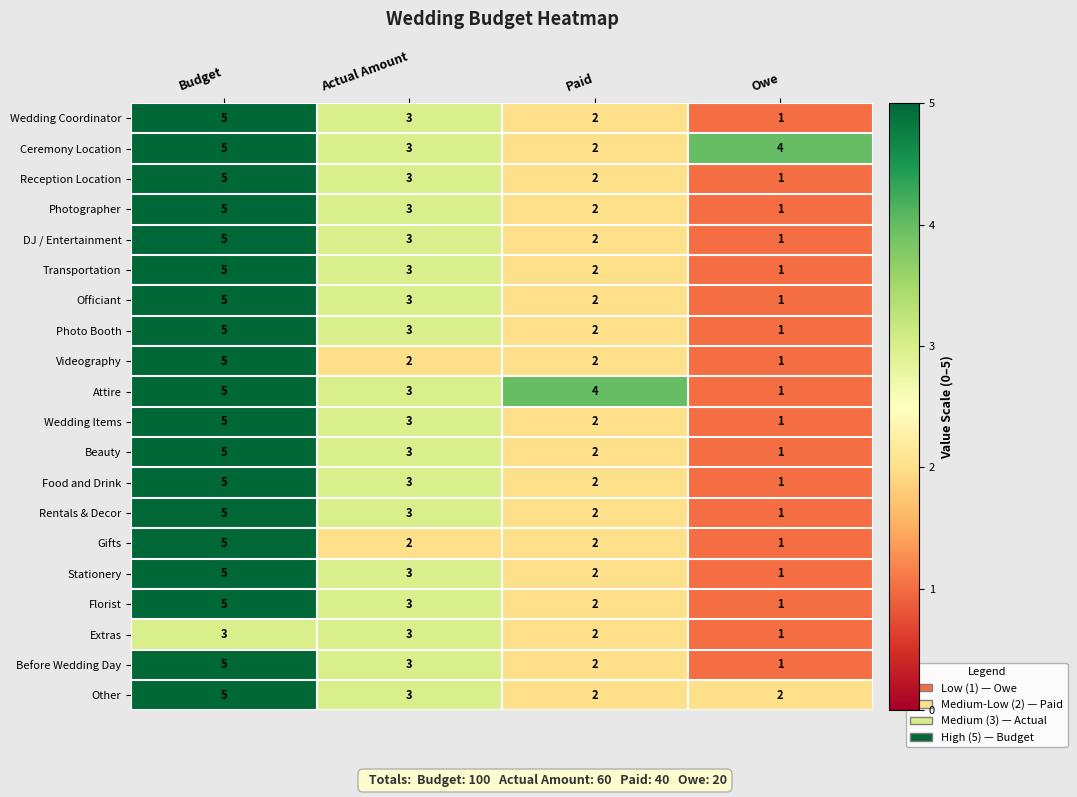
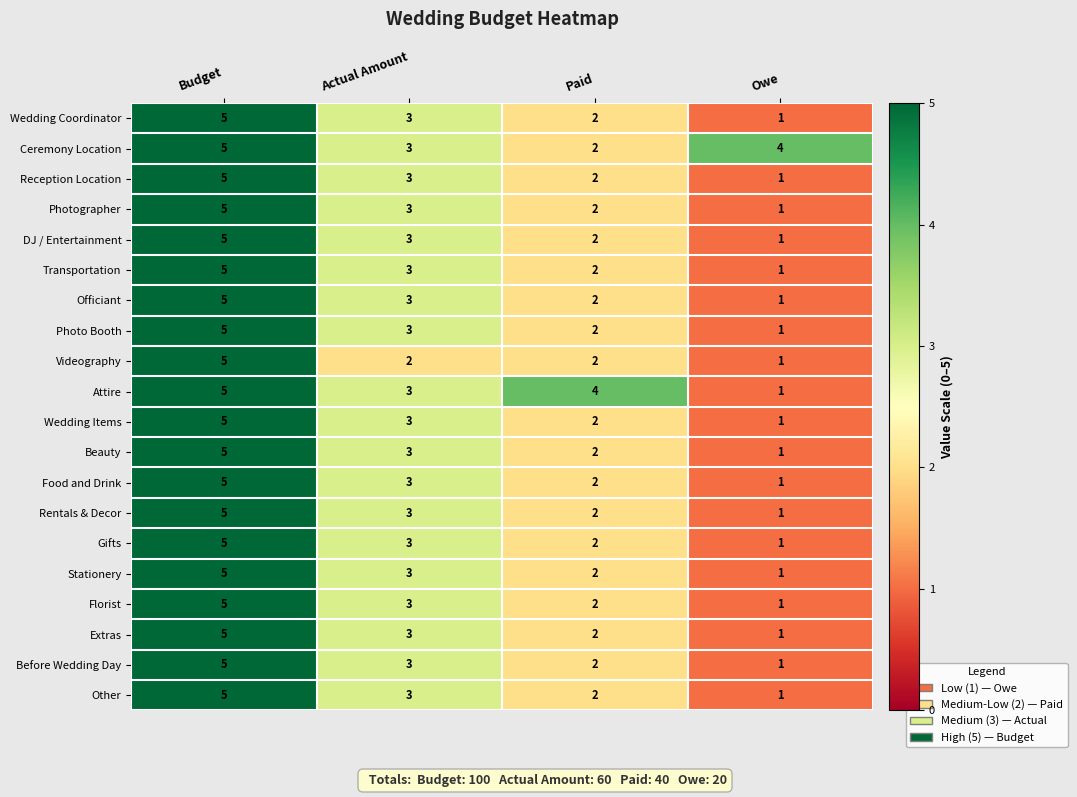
  {
    "Wedding Coordinator": {
      "Budget": 5,
      "Actual Amount": 3,
      "Paid": 2,
      "Owe": 1
    },
    "Ceremony Location": {
      "Budget": 5,
      "Actual Amount": 3,
      "Paid": 2,
      "Owe": 4
    },
    "Reception Location": {
      "Budget": 5,
      "Actual Amount": 3,
      "Paid": 2,
      "Owe": 1
    },
    "Photographer": {
      "Budget": 5,
      "Actual Amount": 3,
      "Paid": 2,
      "Owe": 1
    },
    "DJ / Entertainment": {
      "Budget": 5,
      "Actual Amount": 3,
      "Paid": 2,
      "Owe": 1
    },
    "Transportation": {
      "Budget": 5,
      "Actual Amount": 3,
      "Paid": 2,
      "Owe": 1
    },
    "Officiant": {
      "Budget": 5,
      "Actual Amount": 3,
      "Paid": 2,
      "Owe": 1
    },
    "Photo Booth": {
      "Budget": 5,
      "Actual Amount": 3,
      "Paid": 2,
      "Owe": 1
    },
    "Videography": {
      "Budget": 5,
      "Actual Amount": 2,
      "Paid": 2,
      "Owe": 1
    },
    "Attire": {
      "Budget": 5,
      "Actual Amount": 3,
      "Paid": 4,
      "Owe": 1
    },
    "Wedding Items": {
      "Budget": 5,
      "Actual Amount": 3,
      "Paid": 2,
      "Owe": 1
    },
    "Beauty": {
      "Budget": 5,
      "Actual Amount": 3,
      "Paid": 2,
      "Owe": 1
    },
    "Food and Drink": {
      "Budget": 5,
      "Actual Amount": 3,
      "Paid": 2,
      "Owe": 1
    },
    "Rentals & Decor": {
      "Budget": 5,
      "Actual Amount": 3,
      "Paid": 2,
      "Owe": 1
    },
    "Gifts": {
      "Budget": 5,
-     "Actual Amount": 2,
+     "Actual Amount": 3,
      "Paid": 2,
      "Owe": 1
    },
    "Stationery": {
      "Budget": 5,
      "Actual Amount": 3,
      "Paid": 2,
      "Owe": 1
    },
    "Florist": {
      "Budget": 5,
      "Actual Amount": 3,
      "Paid": 2,
      "Owe": 1
    },
    "Extras": {
-     "Budget": 3,
+     "Budget": 5,
      "Actual Amount": 3,
      "Paid": 2,
      "Owe": 1
    },
    "Before Wedding Day": {
      "Budget": 5,
      "Actual Amount": 3,
      "Paid": 2,
      "Owe": 1
    },
    "Other": {
      "Budget": 5,
      "Actual Amount": 3,
      "Paid": 2,
-     "Owe": 2
+     "Owe": 1
    }
  }
